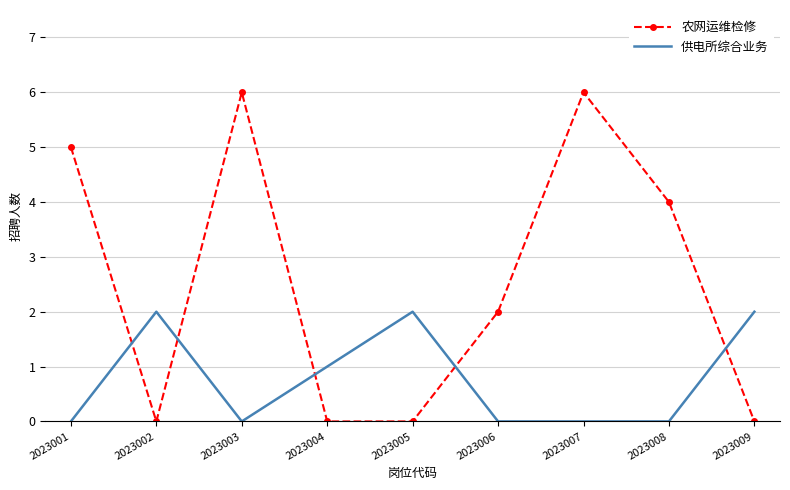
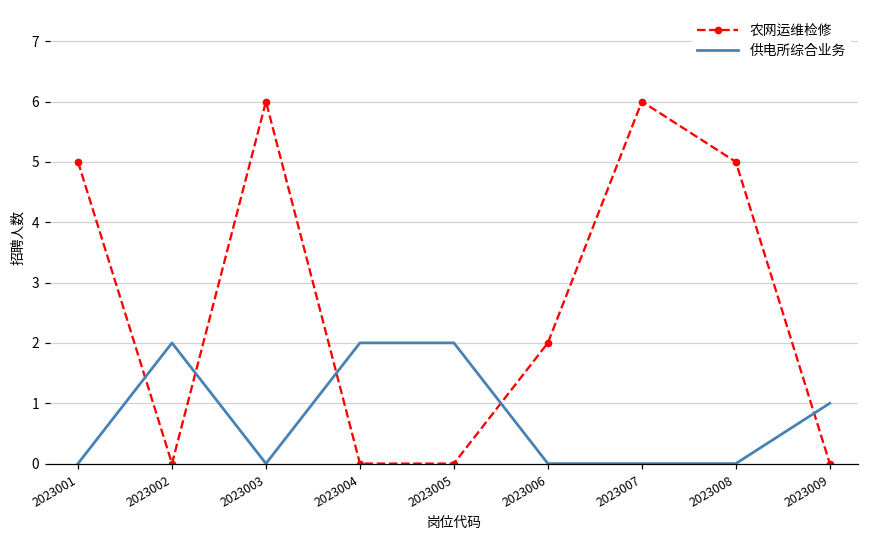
  {
    "农网运维检修": {
      "2023001": 5,
      "2023002": 0,
      "2023003": 6,
      "2023004": 0,
      "2023005": 0,
      "2023006": 2,
      "2023007": 6,
-     "2023008": 4,
+     "2023008": 5,
      "2023009": 0
    },
    "供电所综合业务": {
      "2023001": 0,
      "2023002": 2,
      "2023003": 0,
-     "2023004": 1,
+     "2023004": 2,
      "2023005": 2,
      "2023006": 0,
      "2023007": 0,
      "2023008": 0,
-     "2023009": 2
+     "2023009": 1
    }
  }
